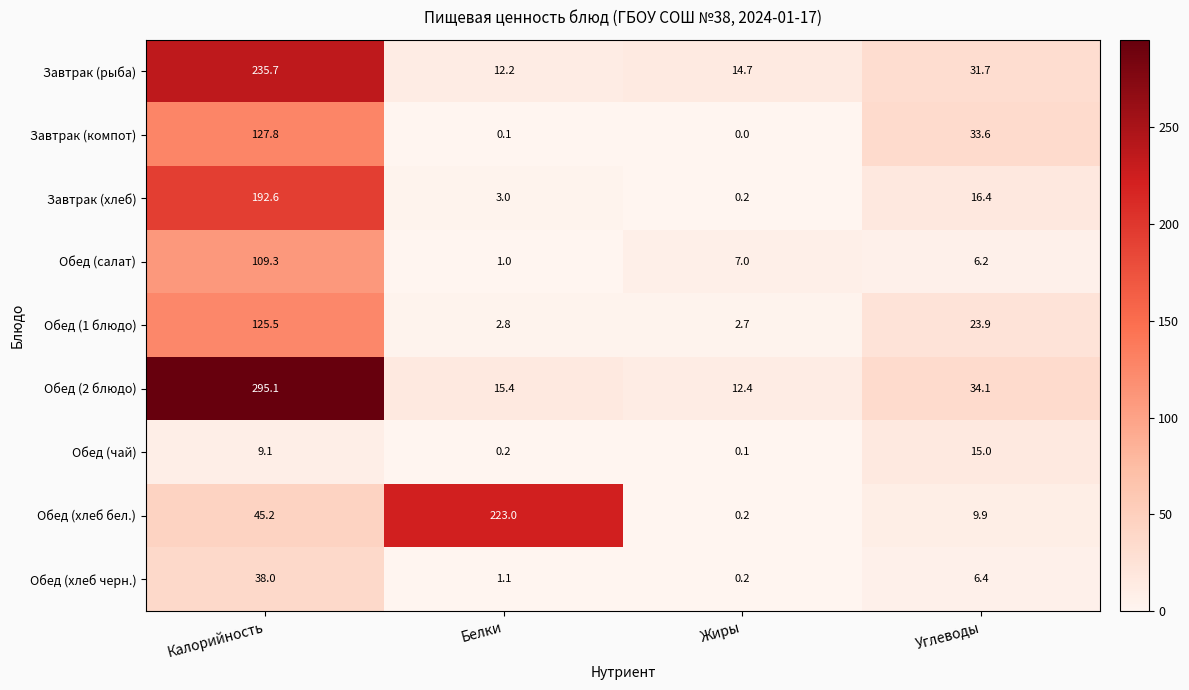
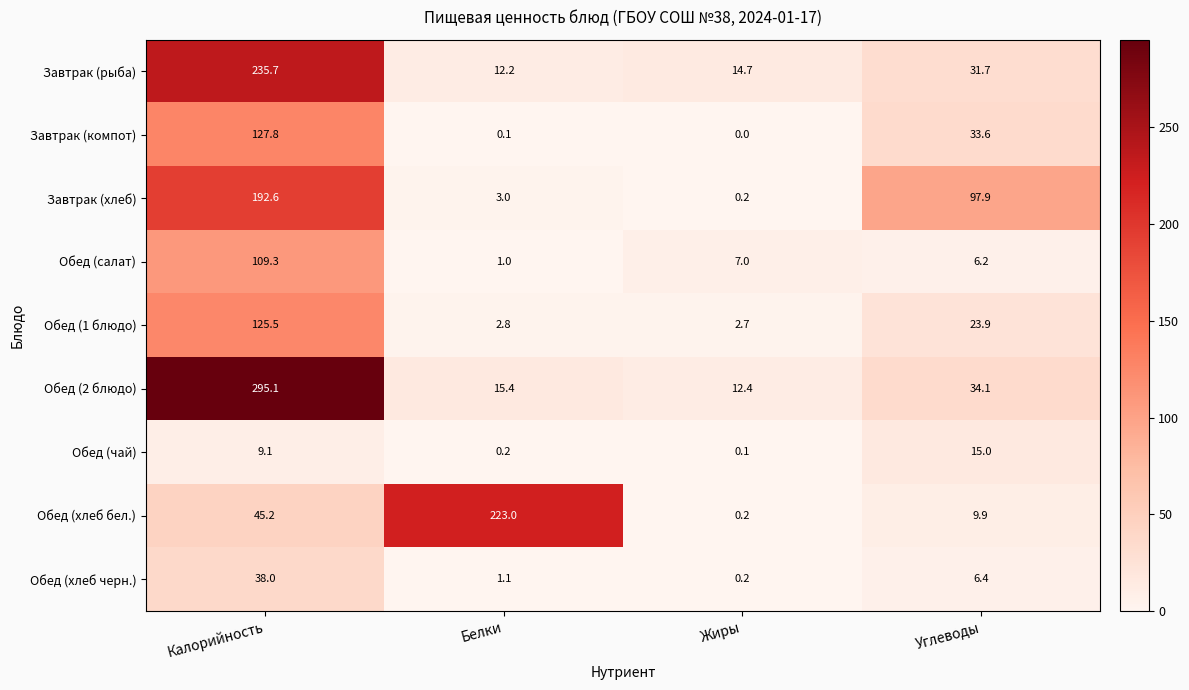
  {
    "Завтрак (рыба)": {
      "Калорийность": 235.7,
      "Белки": 12.2,
      "Жиры": 14.7,
      "Углеводы": 31.7
    },
    "Завтрак (компот)": {
      "Калорийность": 127.8,
      "Белки": 0.1,
      "Жиры": 0.0,
      "Углеводы": 33.6
    },
    "Завтрак (хлеб)": {
      "Калорийность": 192.6,
      "Белки": 3.0,
      "Жиры": 0.2,
-     "Углеводы": 16.4
+     "Углеводы": 97.9
    },
    "Обед (салат)": {
      "Калорийность": 109.3,
      "Белки": 1.0,
      "Жиры": 7.0,
      "Углеводы": 6.2
    },
    "Обед (1 блюдо)": {
      "Калорийность": 125.5,
      "Белки": 2.8,
      "Жиры": 2.7,
      "Углеводы": 23.9
    },
    "Обед (2 блюдо)": {
      "Калорийность": 295.1,
      "Белки": 15.4,
      "Жиры": 12.4,
      "Углеводы": 34.1
    },
    "Обед (чай)": {
      "Калорийность": 9.1,
      "Белки": 0.2,
      "Жиры": 0.1,
      "Углеводы": 15.0
    },
    "Обед (хлеб бел.)": {
      "Калорийность": 45.2,
      "Белки": 223.0,
      "Жиры": 0.2,
      "Углеводы": 9.9
    },
    "Обед (хлеб черн.)": {
      "Калорийность": 38.0,
      "Белки": 1.1,
      "Жиры": 0.2,
      "Углеводы": 6.4
    }
  }
